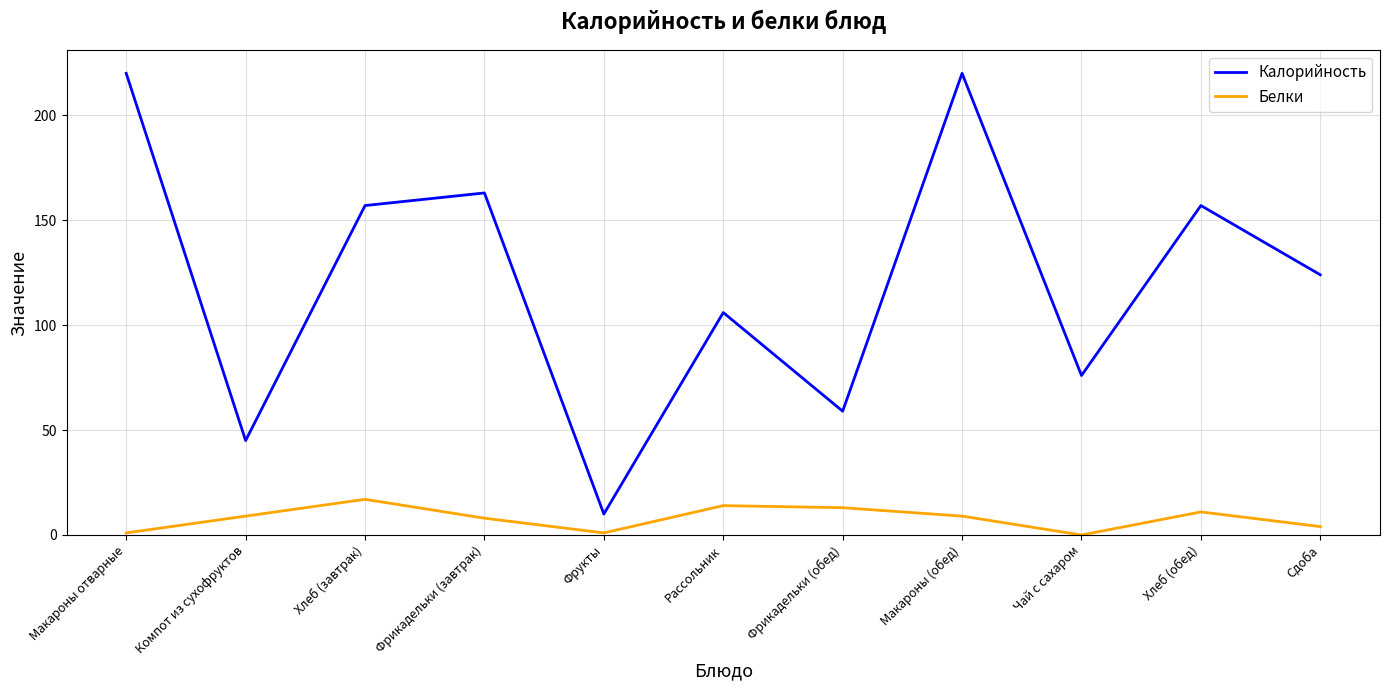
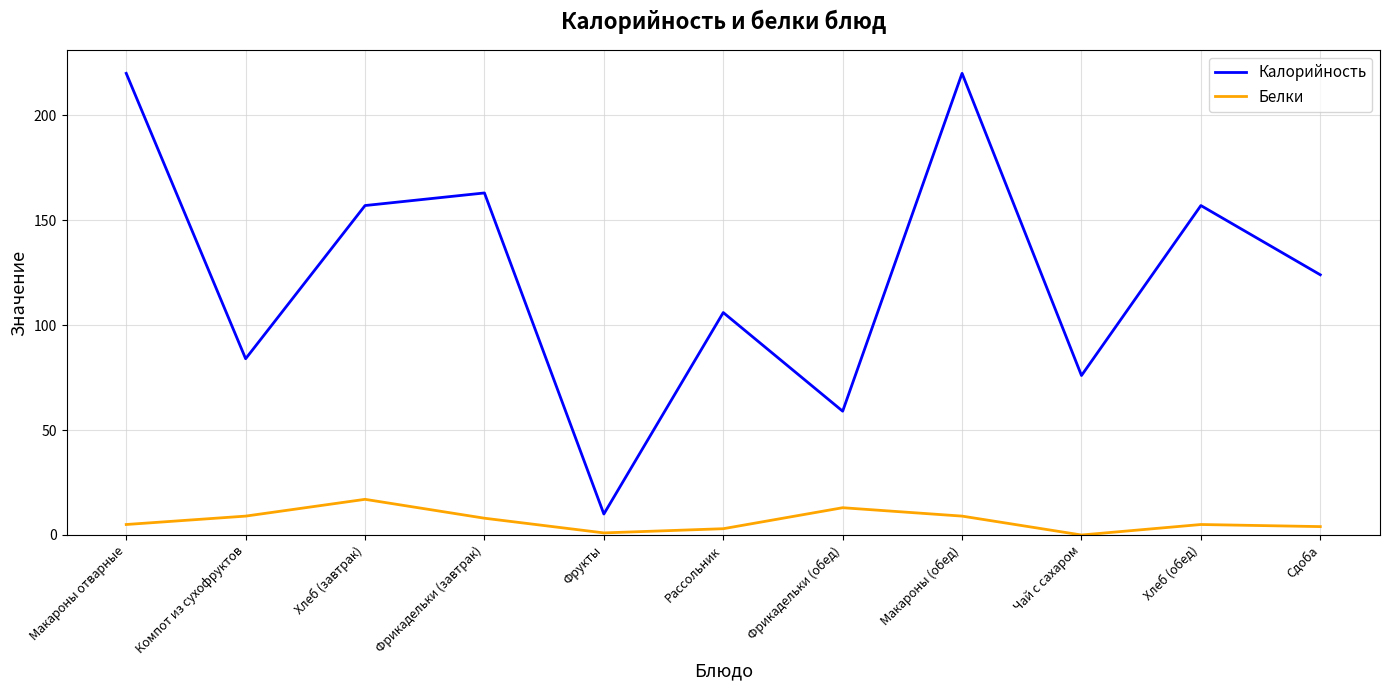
  {
    "Калорийность": {
      "Макароны отварные": 220,
-     "Компот из сухофруктов": 45,
+     "Компот из сухофруктов": 84,
      "Хлеб (завтрак)": 157,
      "Фрикадельки (завтрак)": 163,
      "Фрукты": 10,
      "Рассольник": 106,
      "Фрикадельки (обед)": 59,
      "Макароны (обед)": 220,
      "Чай с сахаром": 76,
      "Хлеб (обед)": 157,
      "Сдоба": 124
    },
    "Белки": {
-     "Макароны отварные": 1,
+     "Макароны отварные": 5,
      "Компот из сухофруктов": 9,
      "Хлеб (завтрак)": 17,
      "Фрикадельки (завтрак)": 8,
      "Фрукты": 1,
-     "Рассольник": 14,
+     "Рассольник": 3,
      "Фрикадельки (обед)": 13,
      "Макароны (обед)": 9,
      "Чай с сахаром": 0,
-     "Хлеб (обед)": 11,
+     "Хлеб (обед)": 5,
      "Сдоба": 4
    }
  }
